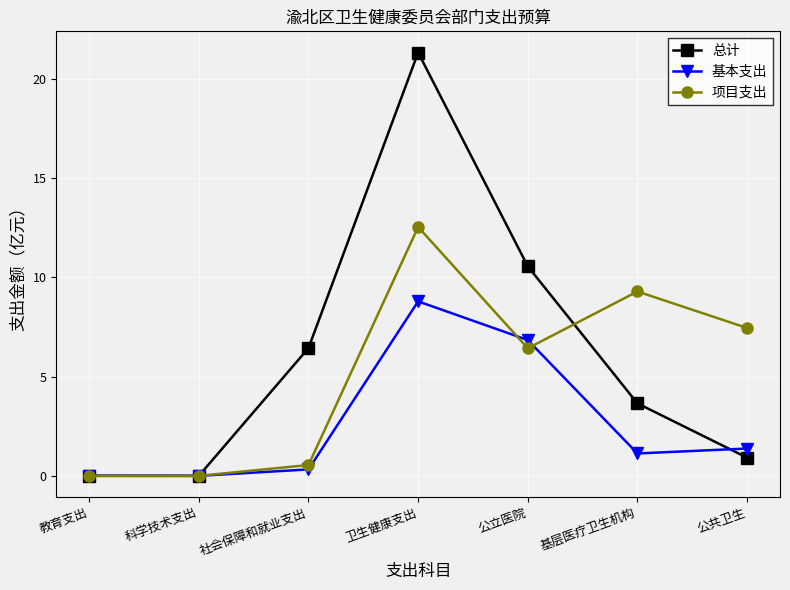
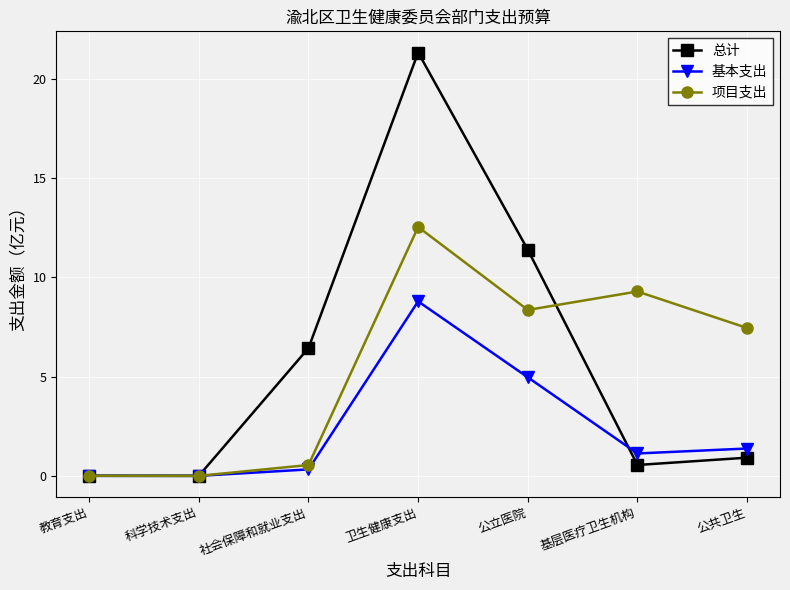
  {
    "总计": {
      "社会保障和就业支出": 6.4,
      "卫生健康支出": 21.3,
-     "公立医院": 10.6,
-     "基层医疗卫生机构": 3.7,
+     "公立医院": 11.4,
+     "基层医疗卫生机构": 0.5,
      "公共卫生": 0.9
    },
    "基本支出": {
      "社会保障和就业支出": 0.3,
      "卫生健康支出": 8.8,
-     "公立医院": 6.8,
+     "公立医院": 5.0,
      "基层医疗卫生机构": 1.1,
      "公共卫生": 1.4
    },
    "项目支出": {
      "社会保障和就业支出": 0.5,
      "卫生健康支出": 12.5,
-     "公立医院": 6.4,
+     "公立医院": 8.4,
      "基层医疗卫生机构": 9.3,
      "公共卫生": 7.5
    }
  }
